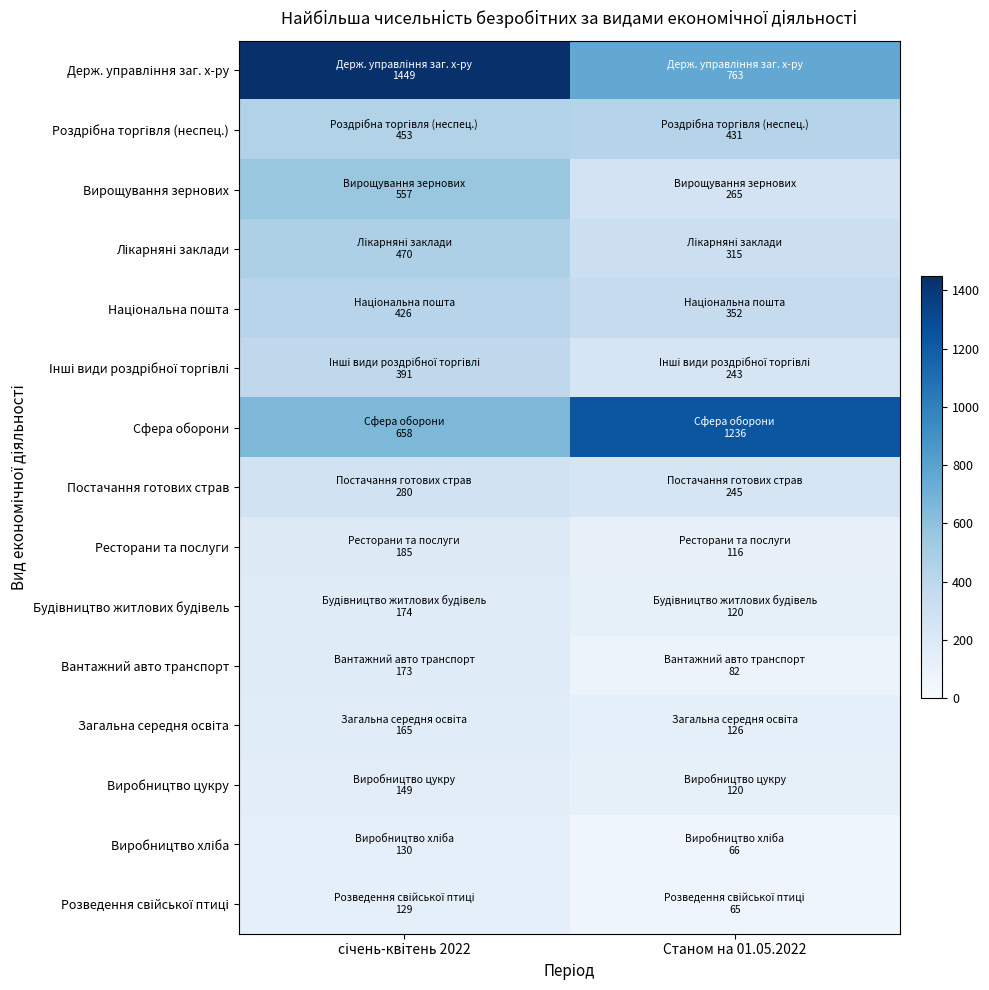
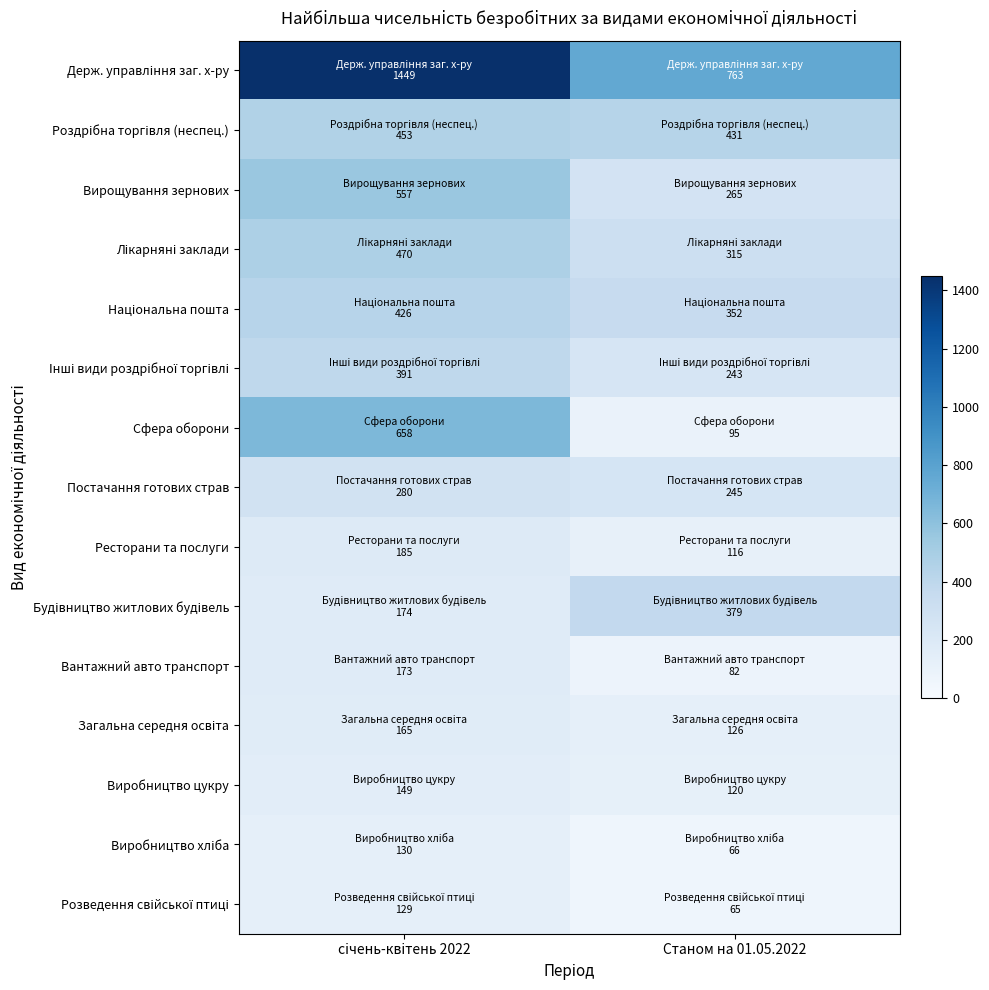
  {
    "Держ. управління заг. х-ру": {
      "січень-квітень 2022": 1449,
      "Станом на 01.05.2022": 763
    },
    "Роздрібна торгівля (неспец.)": {
      "січень-квітень 2022": 453,
      "Станом на 01.05.2022": 431
    },
    "Вирощування зернових": {
      "січень-квітень 2022": 557,
      "Станом на 01.05.2022": 265
    },
    "Лікарняні заклади": {
      "січень-квітень 2022": 470,
      "Станом на 01.05.2022": 315
    },
    "Національна пошта": {
      "січень-квітень 2022": 426,
      "Станом на 01.05.2022": 352
    },
    "Інші види роздрібної торгівлі": {
      "січень-квітень 2022": 391,
      "Станом на 01.05.2022": 243
    },
    "Сфера оборони": {
      "січень-квітень 2022": 658,
-     "Станом на 01.05.2022": 1236
+     "Станом на 01.05.2022": 95
    },
    "Постачання готових страв": {
      "січень-квітень 2022": 280,
      "Станом на 01.05.2022": 245
    },
    "Ресторани та послуги": {
      "січень-квітень 2022": 185,
      "Станом на 01.05.2022": 116
    },
    "Будівництво житлових будівель": {
      "січень-квітень 2022": 174,
-     "Станом на 01.05.2022": 120
+     "Станом на 01.05.2022": 379
    },
    "Вантажний авто транспорт": {
      "січень-квітень 2022": 173,
      "Станом на 01.05.2022": 82
    },
    "Загальна середня освіта": {
      "січень-квітень 2022": 165,
      "Станом на 01.05.2022": 126
    },
    "Виробництво цукру": {
      "січень-квітень 2022": 149,
      "Станом на 01.05.2022": 120
    },
    "Виробництво хліба": {
      "січень-квітень 2022": 130,
      "Станом на 01.05.2022": 66
    },
    "Розведення свійської птиці": {
      "січень-квітень 2022": 129,
      "Станом на 01.05.2022": 65
    }
  }
